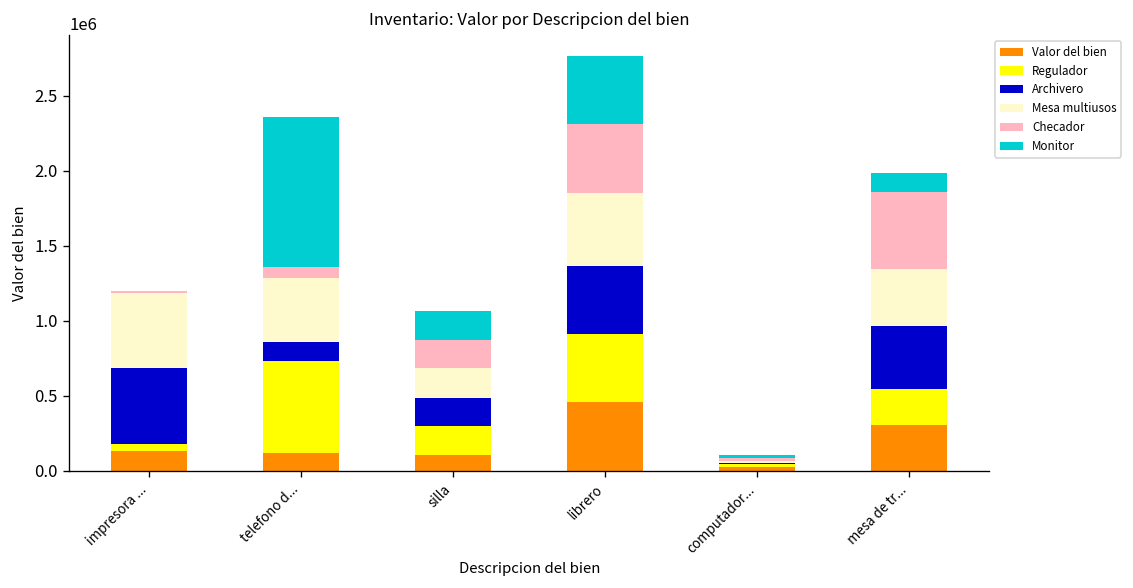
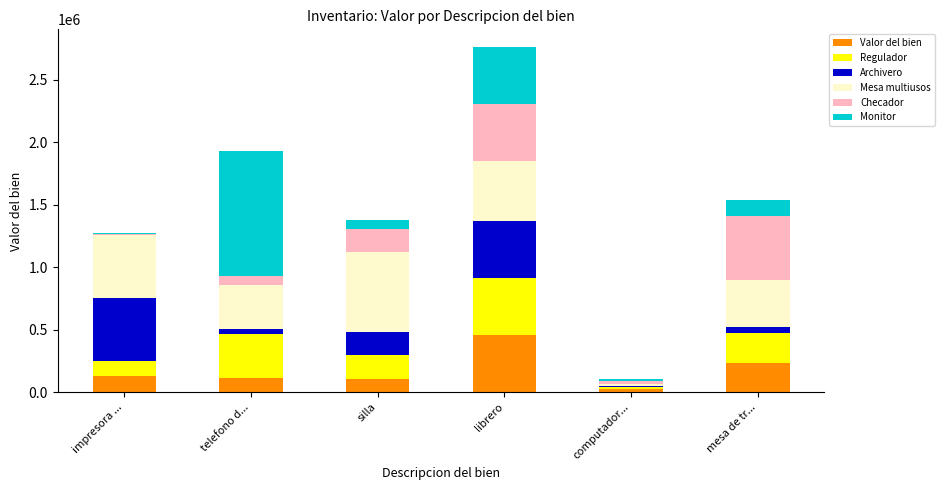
  {
    "Valor del bien": {
      "impresora ...": 130000,
      "telefono d...": 120000,
      "silla": 110000,
      "librero": 460000,
      "computador...": 20000,
-     "mesa de tr...": 310000
+     "mesa de tr...": 240000
    },
    "Regulador": {
-     "impresora ...": 50000,
-     "telefono d...": 620000,
+     "impresora ...": 120000,
+     "telefono d...": 350000,
      "silla": 190000,
      "librero": 460000,
      "mesa de tr...": 240000
    },
    "Archivero": {
      "impresora ...": 500000,
-     "telefono d...": 130000,
+     "telefono d...": 30000,
      "silla": 190000,
      "librero": 460000,
-     "mesa de tr...": 420000
+     "mesa de tr...": 50000
    },
    "Mesa multiusos": {
      "impresora ...": 500000,
-     "telefono d...": 430000,
-     "silla": 200000,
+     "telefono d...": 350000,
+     "silla": 640000,
      "librero": 490000,
      "mesa de tr...": 380000
    },
    "Checador": {
      "telefono d...": 70000,
      "silla": 190000,
      "librero": 460000,
      "computador...": 20000,
      "mesa de tr...": 520000
    },
    "Monitor": {
      "telefono d...": 1000000,
-     "silla": 190000,
+     "silla": 70000,
      "librero": 460000,
      "mesa de tr...": 130000
    }
  }
